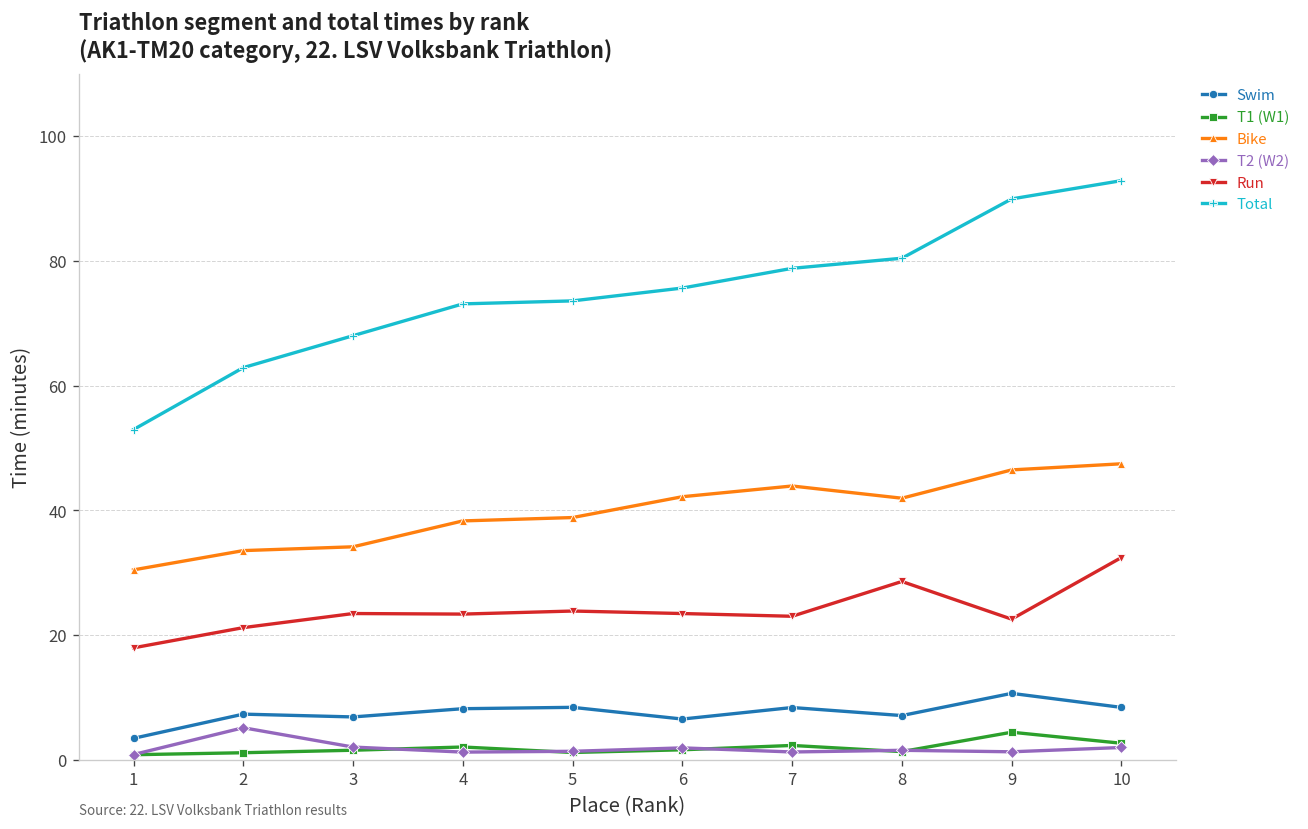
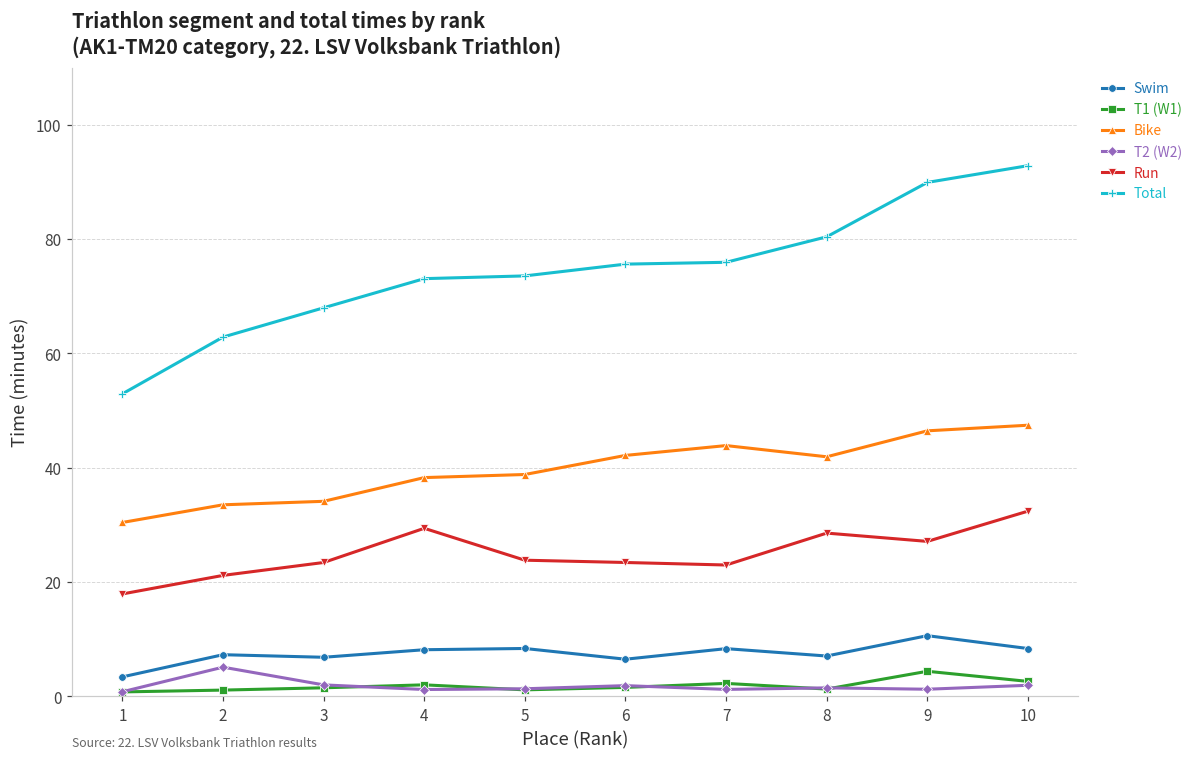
  {
    "Swim": {
      "1": 3,
      "2": 7,
      "3": 7,
      "4": 8,
      "5": 8,
      "6": 7,
      "7": 8,
      "8": 7,
      "9": 11,
      "10": 8
    },
    "T1 (W1)": {
      "2": 1,
      "3": 2,
      "4": 2,
      "7": 2,
      "9": 4,
      "10": 3
    },
    "Bike": {
      "1": 30,
      "2": 34,
      "3": 34,
      "4": 38,
      "5": 39,
      "6": 42,
      "7": 44,
      "8": 42,
      "9": 46,
      "10": 47
    },
    "T2 (W2)": {
      "2": 5,
      "3": 2,
      "4": 1,
      "7": 1,
      "9": 1,
      "10": 2
    },
    "Run": {
      "1": 18,
      "2": 21,
      "3": 23,
-     "4": 23,
+     "4": 29,
      "5": 24,
      "6": 23,
      "7": 23,
      "8": 29,
-     "9": 23,
+     "9": 27,
      "10": 32
    },
    "Total": {
      "1": 53,
      "2": 63,
      "3": 68,
      "4": 73,
      "5": 74,
      "6": 76,
-     "7": 79,
+     "7": 76,
      "8": 80,
      "9": 90,
      "10": 93
    }
  }
